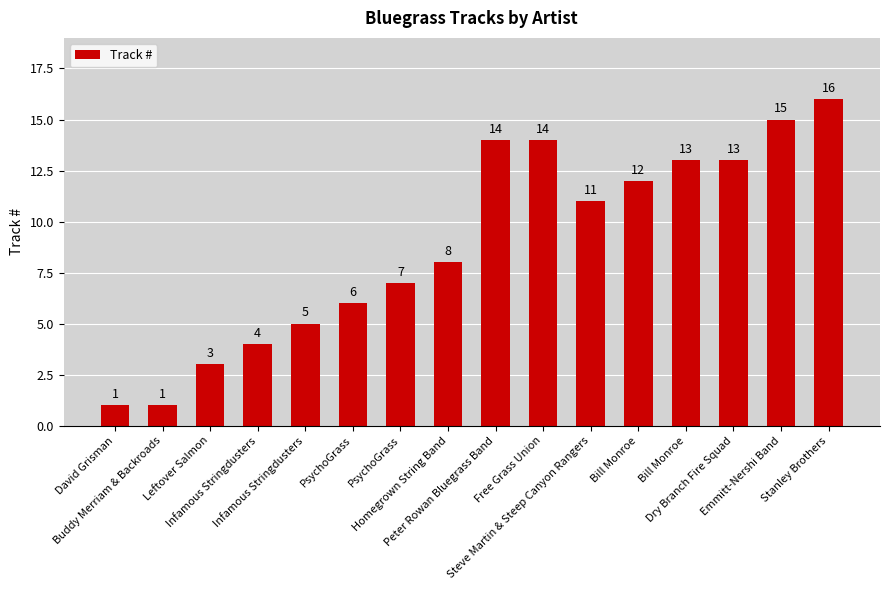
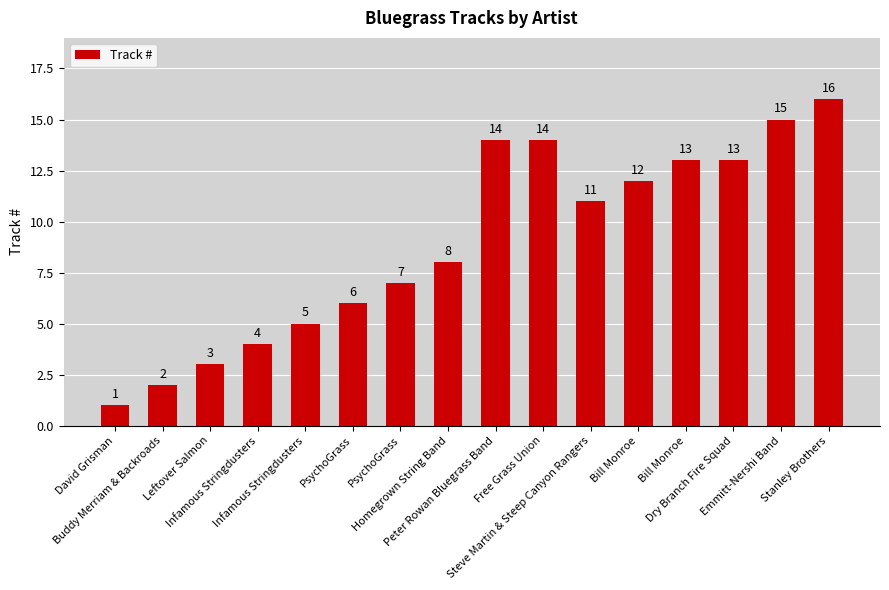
  {
    "David Grisman": 1,
-   "Buddy Merriam & Backroads": 1,
+   "Buddy Merriam & Backroads": 2,
    "Leftover Salmon": 3,
    "Homegrown String Band": 8,
    "Peter Rowan Bluegrass Band": 14,
    "Free Grass Union": 14,
    "Steve Martin & Steep Canyon Rangers": 11,
    "Dry Branch Fire Squad": 13,
    "Emmitt-Nershi Band": 15,
    "Stanley Brothers": 16
  }
